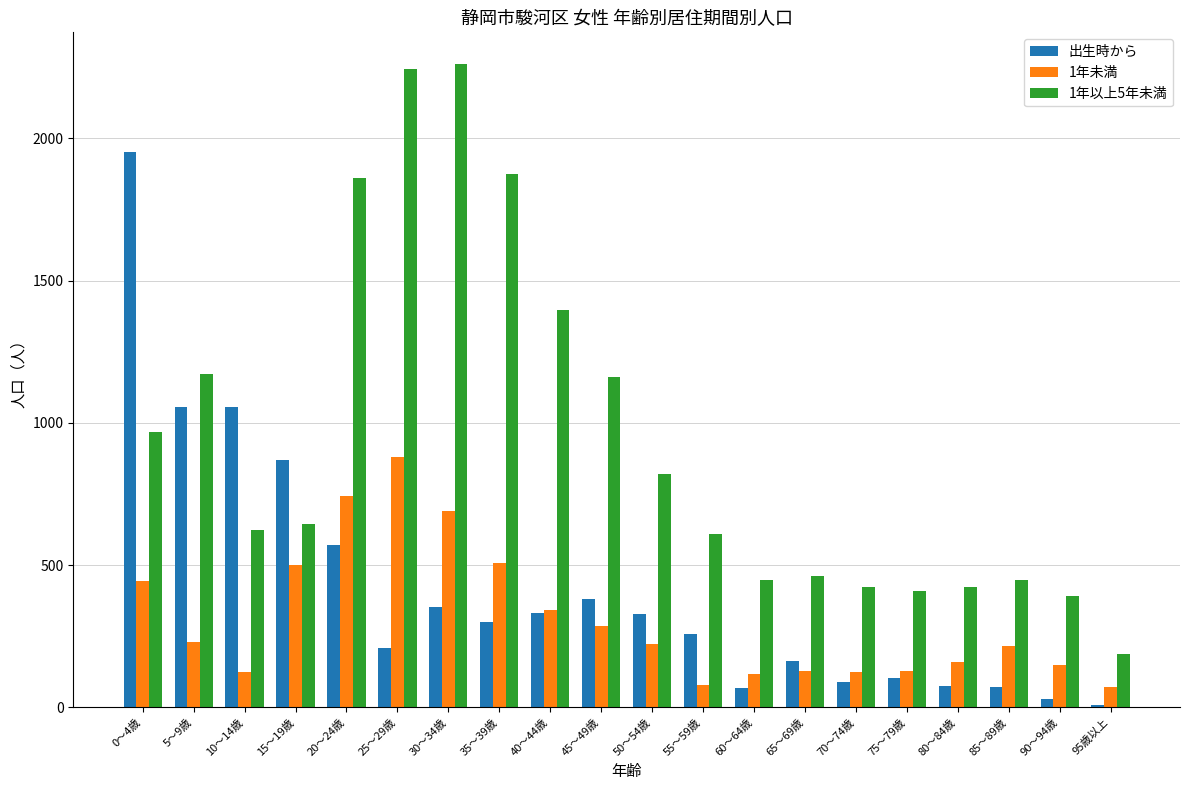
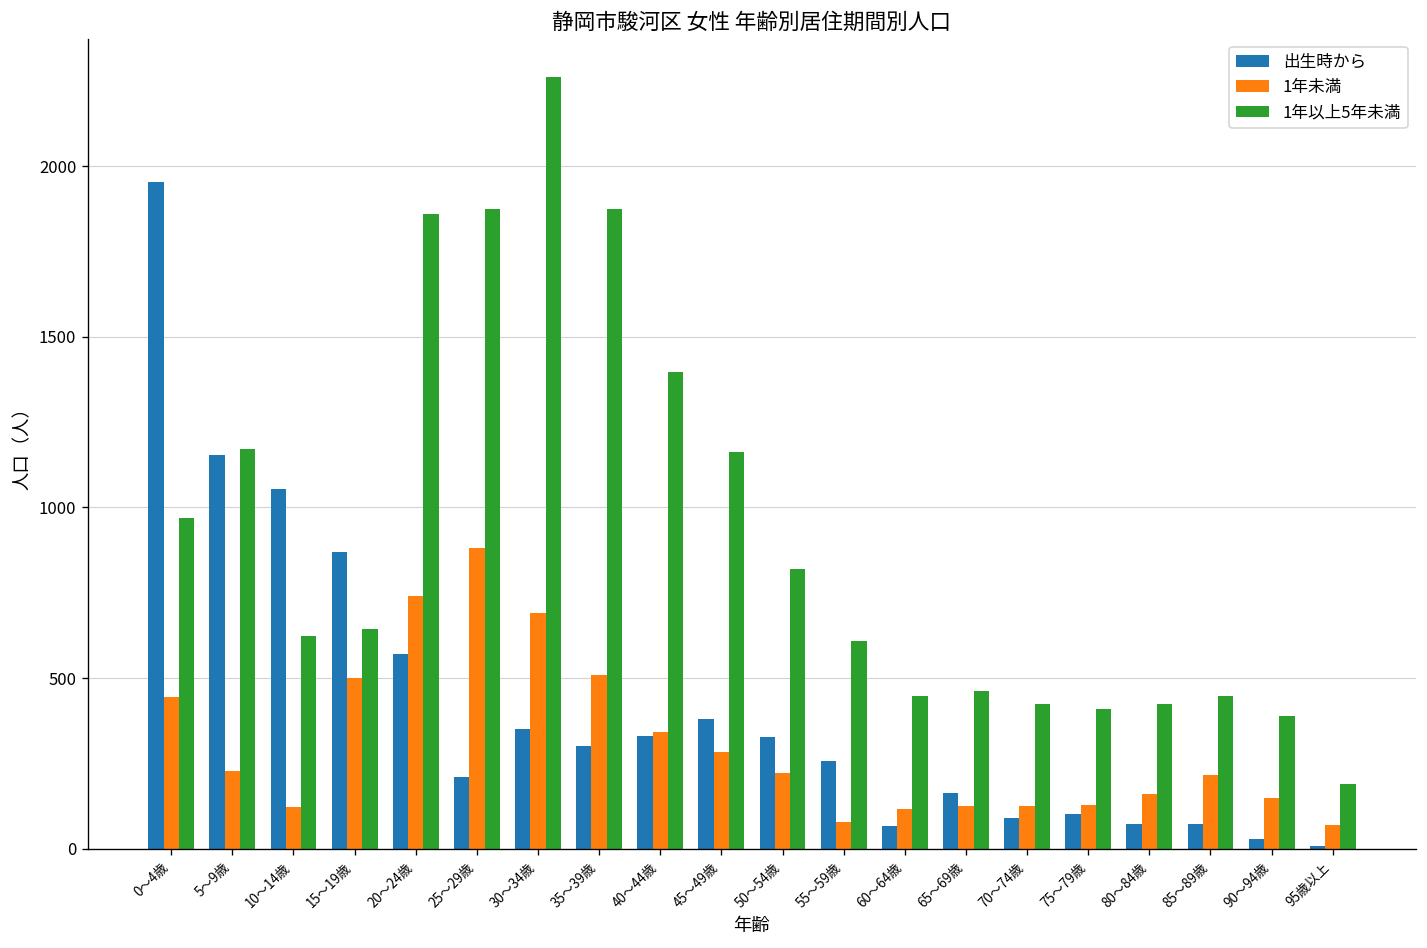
  {
    "出生時から": {
      "0～4歳": 1950,
-     "5～9歳": 1060,
+     "5～9歳": 1150,
      "10～14歳": 1060,
      "15～19歳": 870,
      "20～24歳": 570,
      "25～29歳": 210,
      "30～34歳": 350,
      "35～39歳": 300,
      "40～44歳": 330,
      "45～49歳": 380,
      "50～54歳": 330,
      "55～59歳": 260,
      "60～64歳": 70,
      "65～69歳": 160,
      "70～74歳": 90,
      "75～79歳": 100,
      "80～84歳": 70,
      "85～89歳": 70,
      "90～94歳": 30
    },
    "1年未満": {
      "0～4歳": 440,
      "5～9歳": 230,
      "10～14歳": 120,
      "15～19歳": 500,
      "20～24歳": 740,
      "25～29歳": 880,
      "30～34歳": 690,
      "35～39歳": 510,
      "40～44歳": 340,
      "45～49歳": 290,
      "50～54歳": 220,
      "55～59歳": 80,
      "60～64歳": 120,
      "65～69歳": 130,
      "70～74歳": 130,
      "75～79歳": 130,
      "80～84歳": 160,
      "85～89歳": 220,
      "90～94歳": 150,
      "95歳以上": 70
    },
    "1年以上5年未満": {
      "0～4歳": 970,
      "5～9歳": 1170,
      "10～14歳": 620,
      "15～19歳": 640,
      "20～24歳": 1860,
-     "25～29歳": 2240,
+     "25～29歳": 1880,
      "30～34歳": 2260,
      "35～39歳": 1880,
      "40～44歳": 1400,
      "45～49歳": 1160,
      "50～54歳": 820,
      "55～59歳": 610,
      "60～64歳": 450,
      "65～69歳": 460,
      "70～74歳": 420,
      "75～79歳": 410,
      "80～84歳": 420,
      "85～89歳": 450,
      "90～94歳": 390,
      "95歳以上": 190
    }
  }
